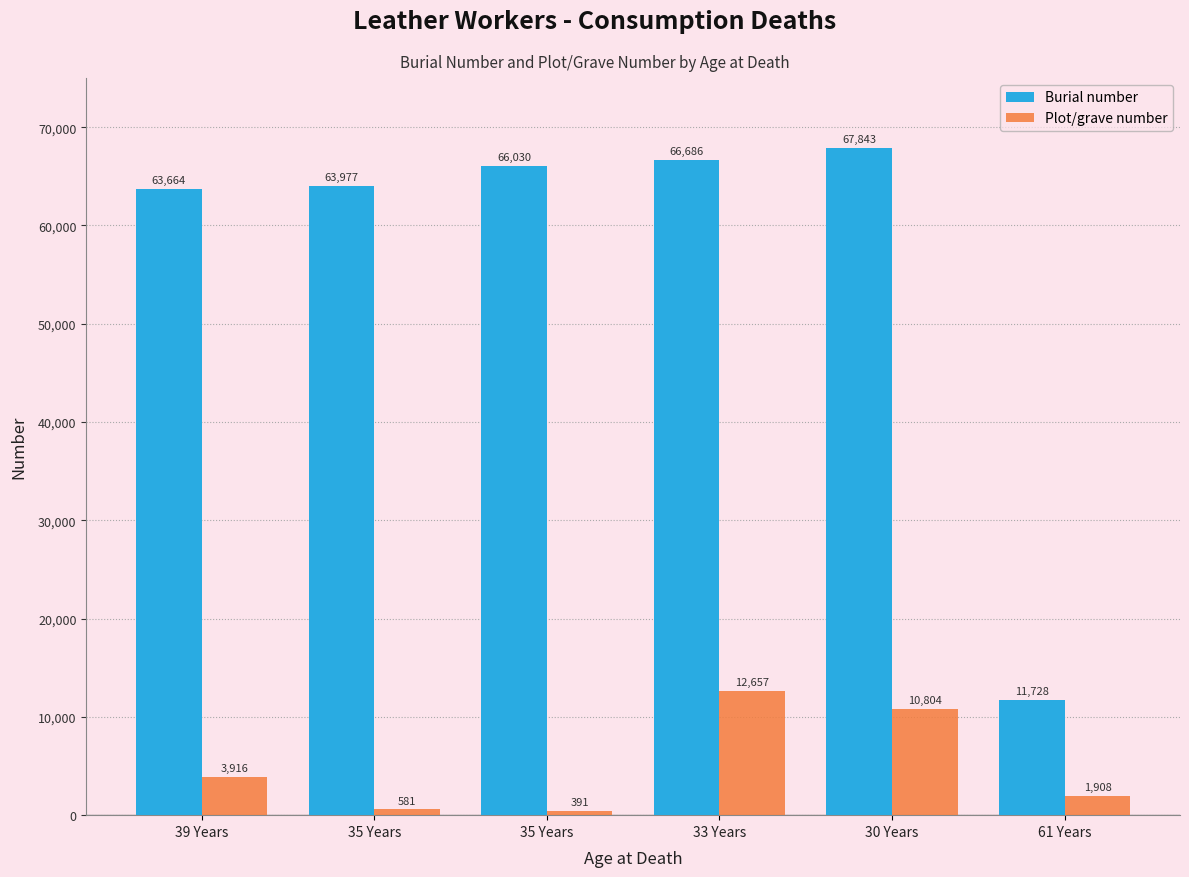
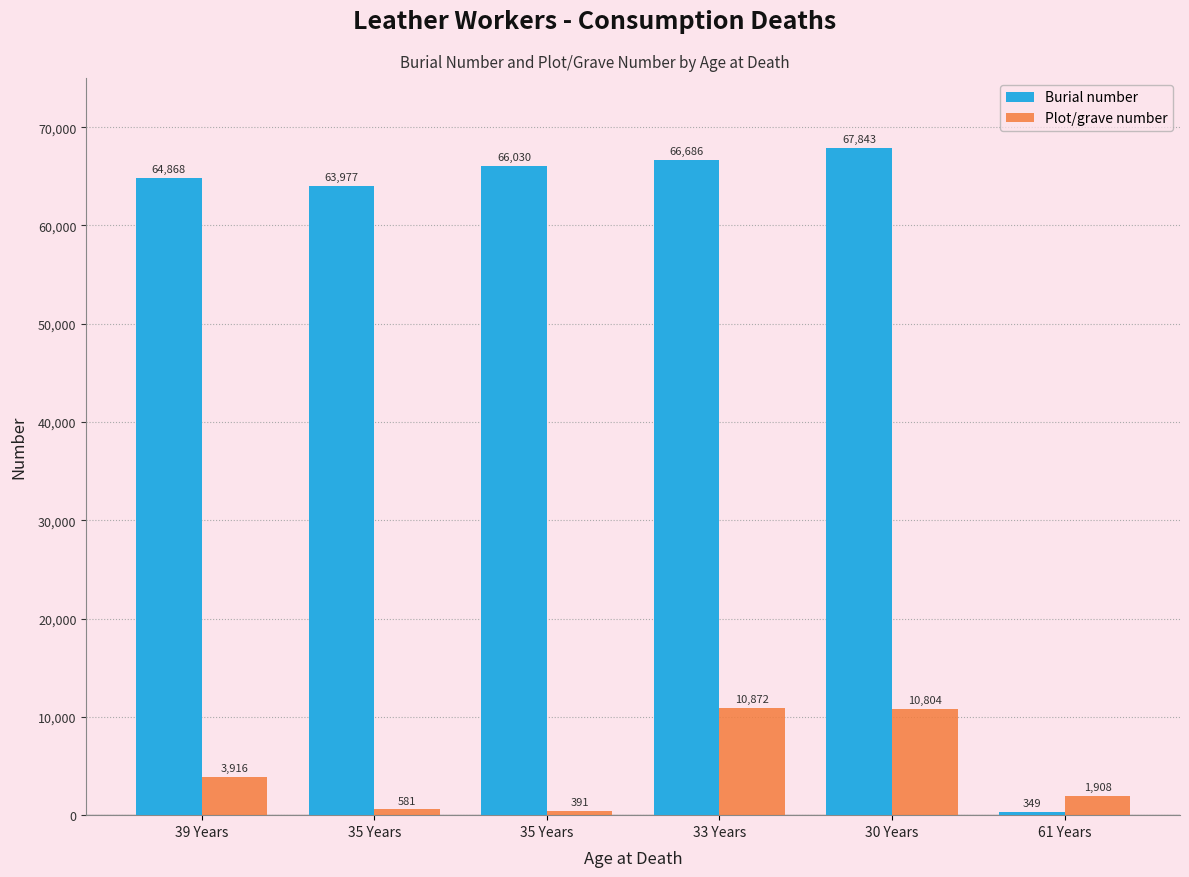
  {
    "Burial number": {
-     "39 Years": "63,664",
+     "39 Years": "64,868",
      "33 Years": "66,686",
      "30 Years": "67,843",
-     "61 Years": "11,728"
+     "61 Years": "349"
    },
    "Plot/grave number": {
      "39 Years": "3,916",
-     "33 Years": "12,657",
+     "33 Years": "10,872",
      "30 Years": "10,804",
      "61 Years": "1,908"
    }
  }
